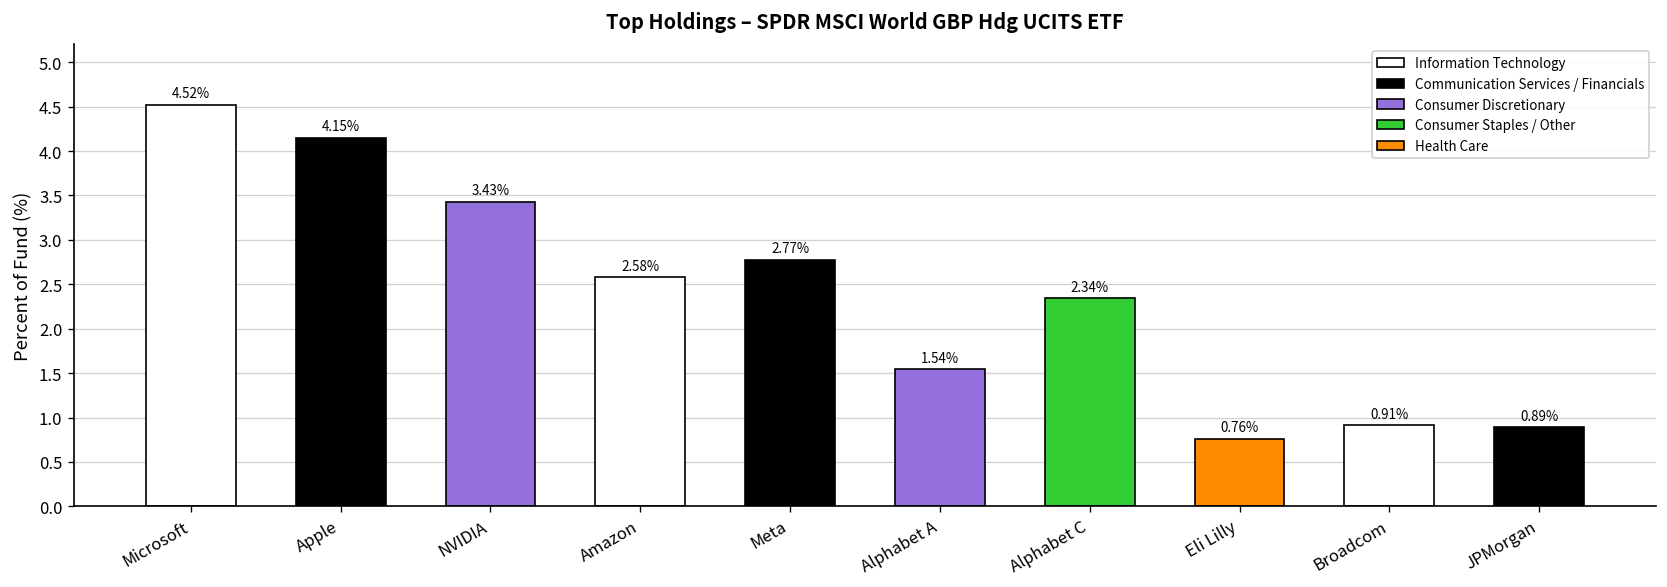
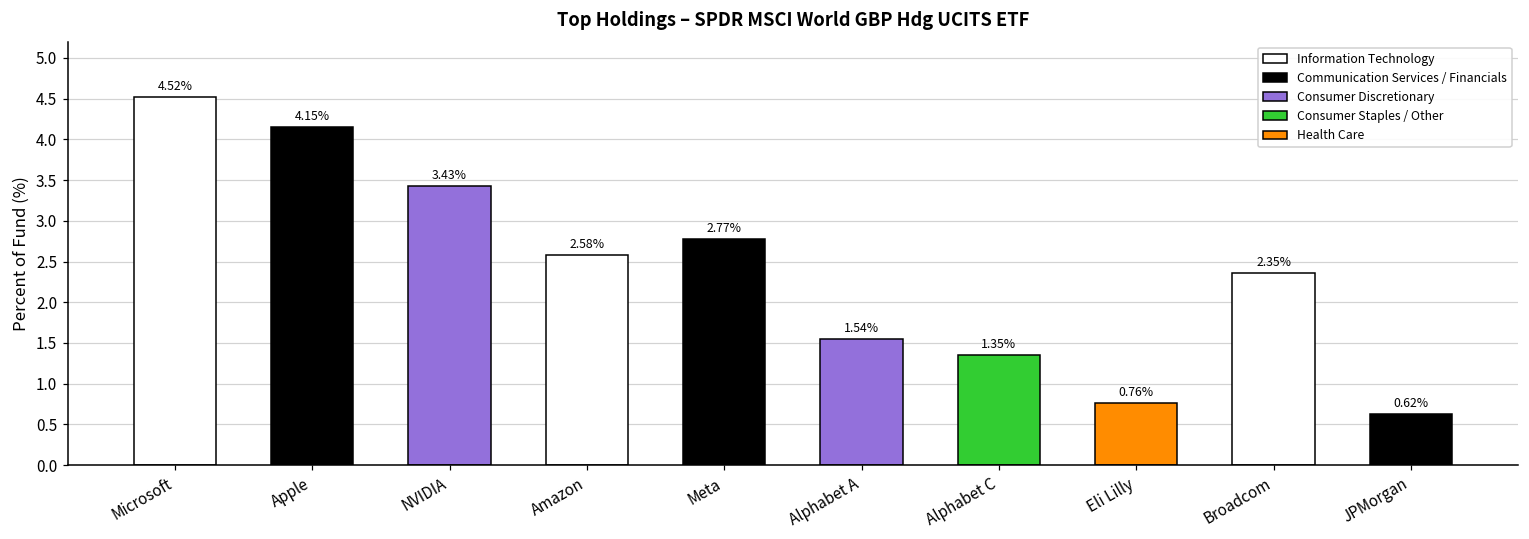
  {
    "Microsoft": "4.52%",
    "Apple": "4.15%",
    "NVIDIA": "3.43%",
    "Amazon": "2.58%",
    "Meta": "2.77%",
    "Alphabet A": "1.54%",
-   "Alphabet C": "2.34%",
+   "Alphabet C": "1.35%",
    "Eli Lilly": "0.76%",
-   "Broadcom": "0.91%",
-   "JPMorgan": "0.89%"
+   "Broadcom": "2.35%",
+   "JPMorgan": "0.62%"
  }
